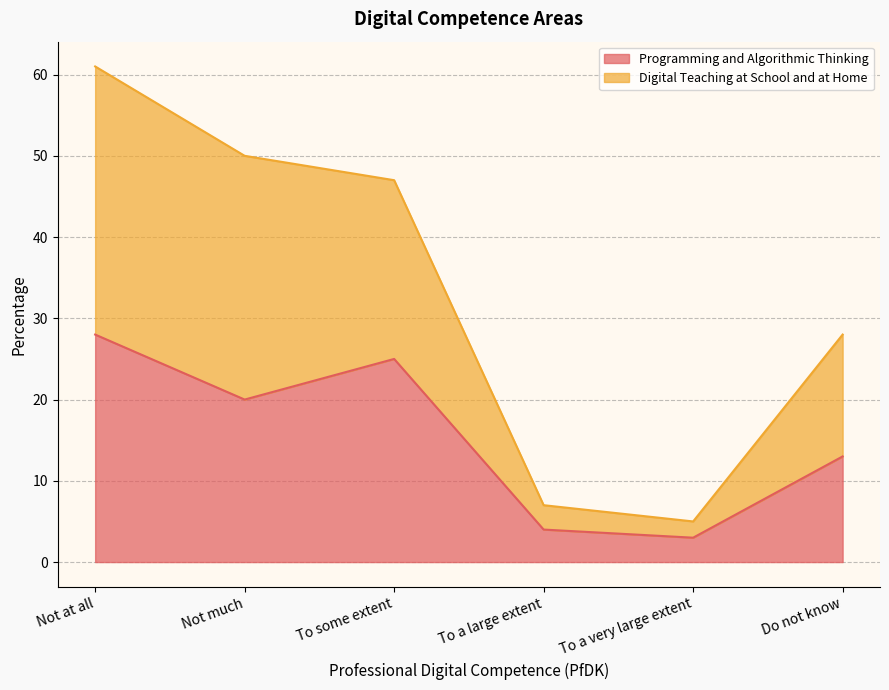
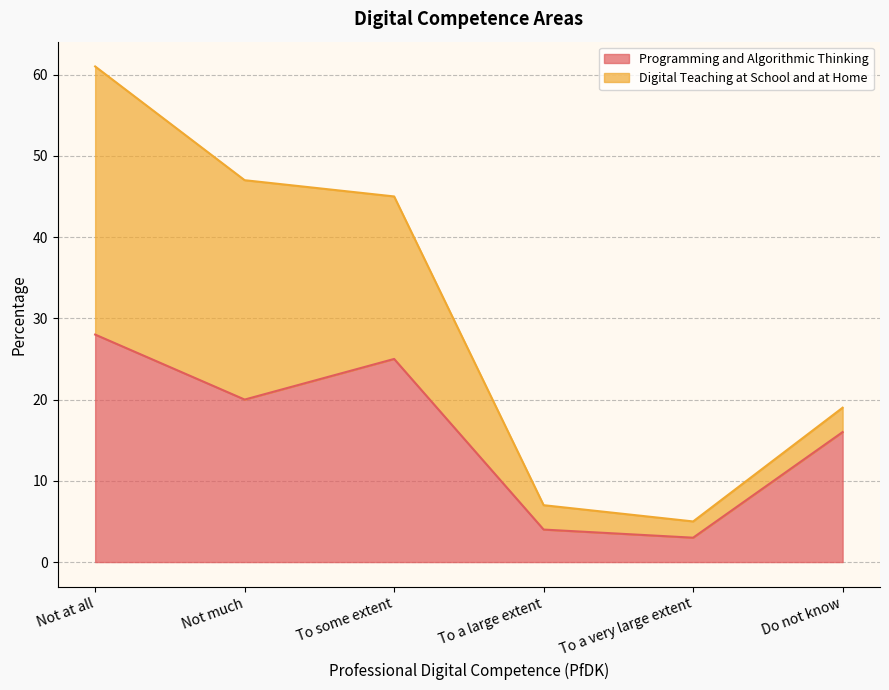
  {
    "Programming and Algorithmic Thinking": {
      "Not at all": 28,
      "Not much": 20,
      "To some extent": 25,
      "To a large extent": 4,
      "To a very large extent": 3,
-     "Do not know": 13
+     "Do not know": 16
    },
    "Digital Teaching at School and at Home": {
      "Not at all": 33,
-     "Not much": 30,
-     "To some extent": 22,
+     "Not much": 27,
+     "To some extent": 20,
      "To a large extent": 3,
      "To a very large extent": 2,
-     "Do not know": 15
+     "Do not know": 3
    }
  }
